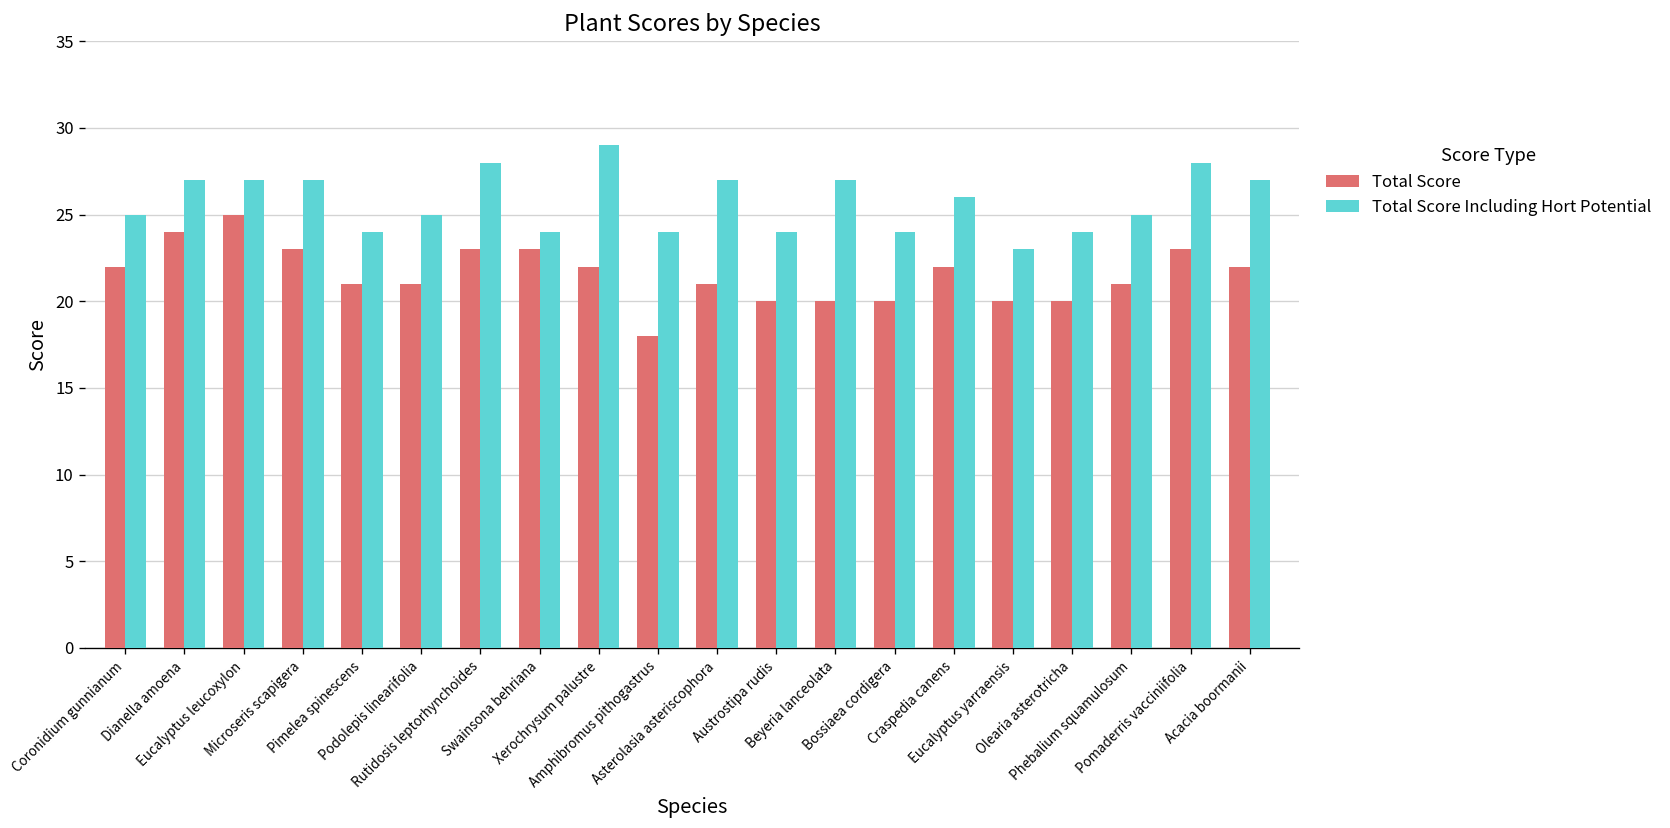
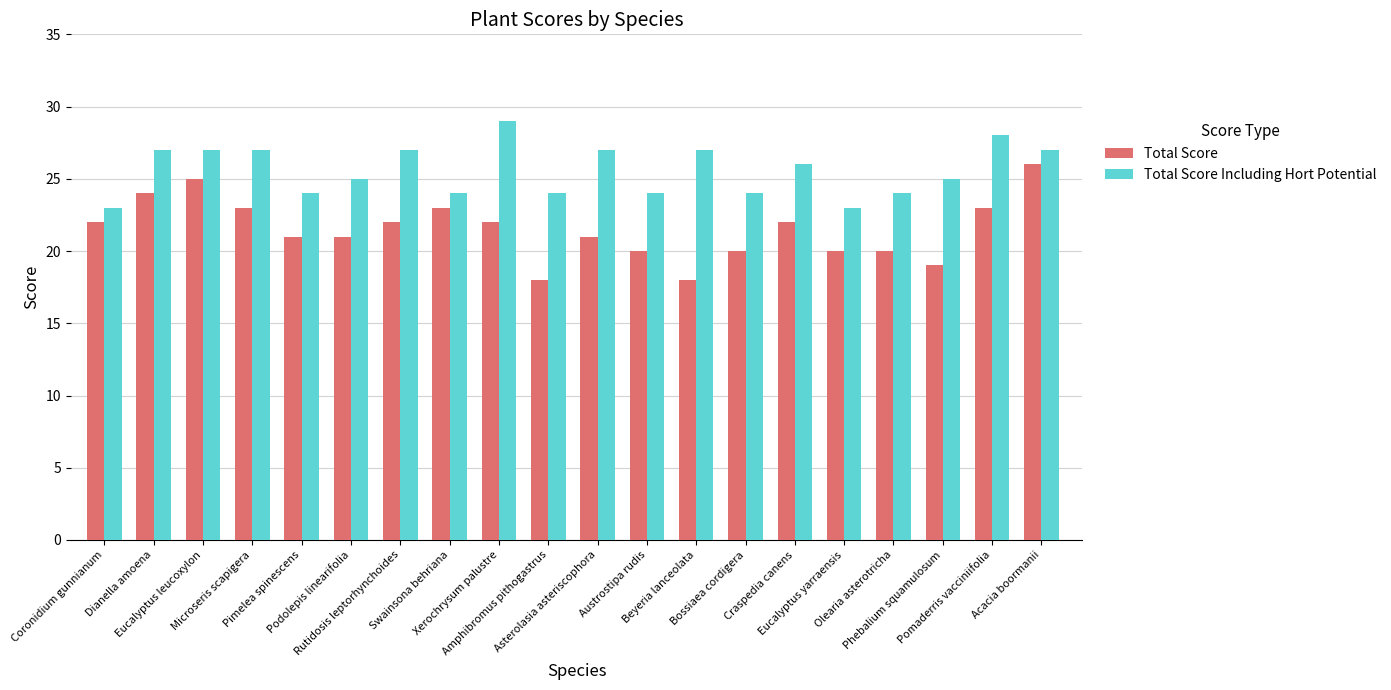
  {
    "Total Score": {
      "Coronidium gunnianum": 22,
      "Dianella amoena": 24,
      "Eucalyptus leucoxylon": 25,
      "Microseris scapigera": 23,
      "Pimelea spinescens": 21,
      "Podolepis linearifolia": 21,
-     "Rutidosis leptorhynchoides": 23,
+     "Rutidosis leptorhynchoides": 22,
      "Swainsona behriana": 23,
      "Xerochrysum palustre": 22,
      "Amphibromus pithogastrus": 18,
      "Asterolasia asteriscophora": 21,
      "Austrostipa rudis": 20,
-     "Beyeria lanceolata": 20,
+     "Beyeria lanceolata": 18,
      "Bossiaea cordigera": 20,
      "Craspedia canens": 22,
      "Eucalyptus yarraensis": 20,
      "Olearia asterotricha": 20,
-     "Phebalium squamulosum": 21,
+     "Phebalium squamulosum": 19,
      "Pomaderris vacciniifolia": 23,
-     "Acacia boormanii": 22
+     "Acacia boormanii": 26
    },
    "Total Score Including Hort Potential": {
-     "Coronidium gunnianum": 25,
+     "Coronidium gunnianum": 23,
      "Dianella amoena": 27,
      "Eucalyptus leucoxylon": 27,
      "Microseris scapigera": 27,
      "Pimelea spinescens": 24,
      "Podolepis linearifolia": 25,
-     "Rutidosis leptorhynchoides": 28,
+     "Rutidosis leptorhynchoides": 27,
      "Swainsona behriana": 24,
      "Xerochrysum palustre": 29,
      "Amphibromus pithogastrus": 24,
      "Asterolasia asteriscophora": 27,
      "Austrostipa rudis": 24,
      "Beyeria lanceolata": 27,
      "Bossiaea cordigera": 24,
      "Craspedia canens": 26,
      "Eucalyptus yarraensis": 23,
      "Olearia asterotricha": 24,
      "Phebalium squamulosum": 25,
      "Pomaderris vacciniifolia": 28,
      "Acacia boormanii": 27
    }
  }
